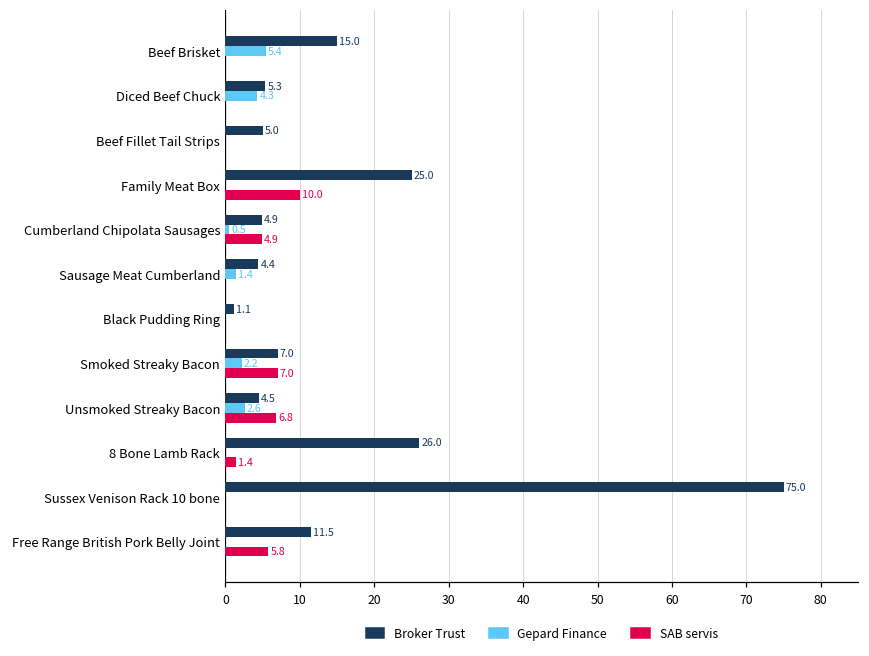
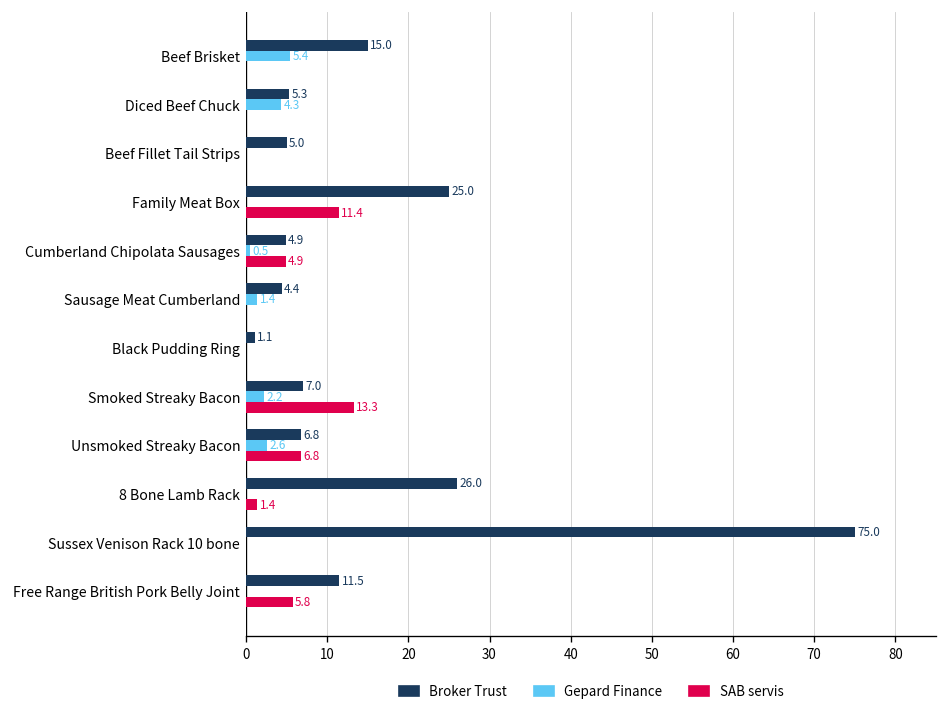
  {
    "Broker Trust": {
      "Beef Brisket": 15.0,
      "Diced Beef Chuck": 5.3,
      "Beef Fillet Tail Strips": 5.0,
      "Family Meat Box": 25.0,
      "Cumberland Chipolata Sausages": 4.9,
      "Sausage Meat Cumberland": 4.4,
      "Black Pudding Ring": 1.1,
      "Smoked Streaky Bacon": 7.0,
-     "Unsmoked Streaky Bacon": 4.5,
+     "Unsmoked Streaky Bacon": 6.8,
      "8 Bone Lamb Rack": 26.0,
      "Sussex Venison Rack 10 bone": 75.0,
      "Free Range British Pork Belly Joint": 11.5
    },
    "Gepard Finance": {
      "Beef Brisket": 5.4,
      "Diced Beef Chuck": 4.3,
      "Cumberland Chipolata Sausages": 0.5,
      "Sausage Meat Cumberland": 1.4,
      "Smoked Streaky Bacon": 2.2,
      "Unsmoked Streaky Bacon": 2.6
    },
    "SAB servis": {
-     "Family Meat Box": 10.0,
+     "Family Meat Box": 11.4,
      "Cumberland Chipolata Sausages": 4.9,
-     "Smoked Streaky Bacon": 7.0,
+     "Smoked Streaky Bacon": 13.3,
      "Unsmoked Streaky Bacon": 6.8,
      "8 Bone Lamb Rack": 1.4,
      "Free Range British Pork Belly Joint": 5.8
    }
  }
